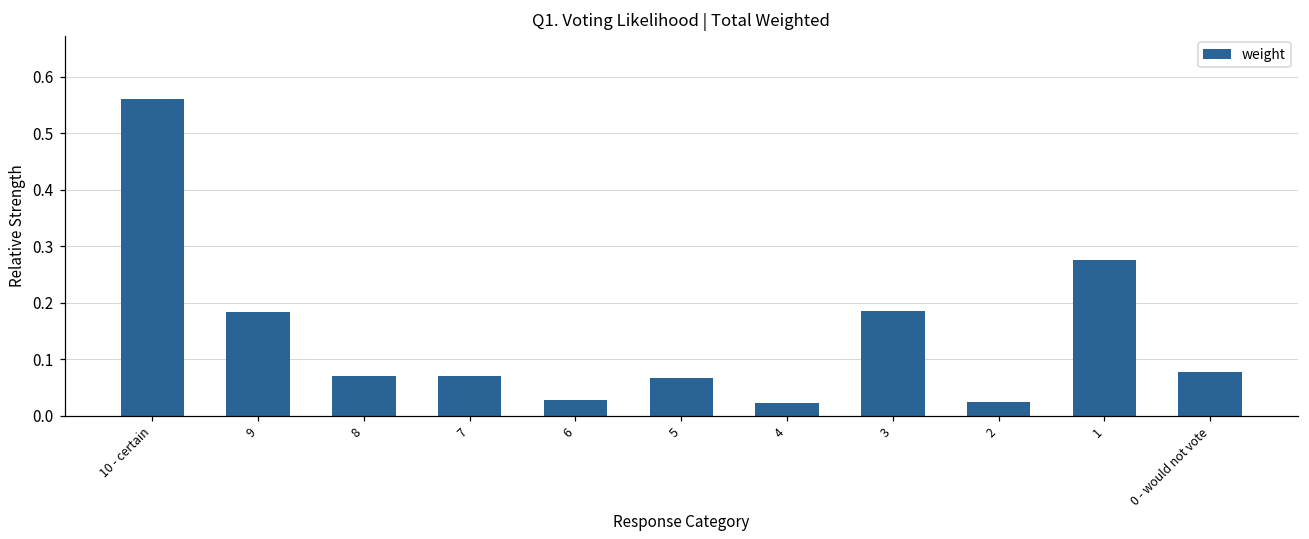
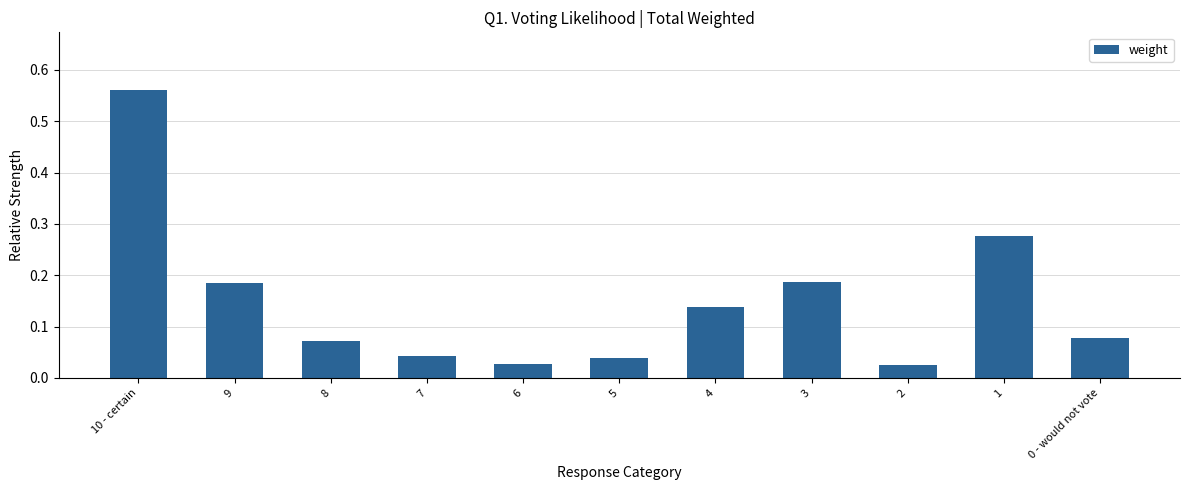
  {
    "10 - certain": 0.56,
    "9": 0.18,
    "8": 0.07,
-   "7": 0.07,
+   "7": 0.04,
    "6": 0.03,
-   "5": 0.07,
-   "4": 0.02,
+   "5": 0.04,
+   "4": 0.14,
    "3": 0.19,
    "2": 0.03,
    "1": 0.28,
    "0 - would not vote": 0.08
  }
